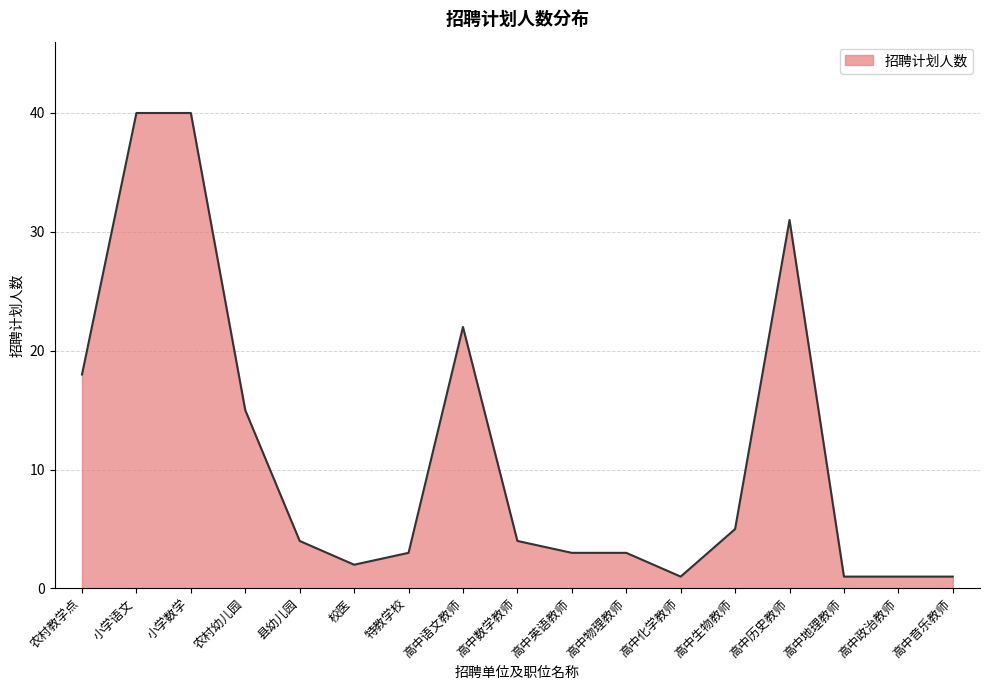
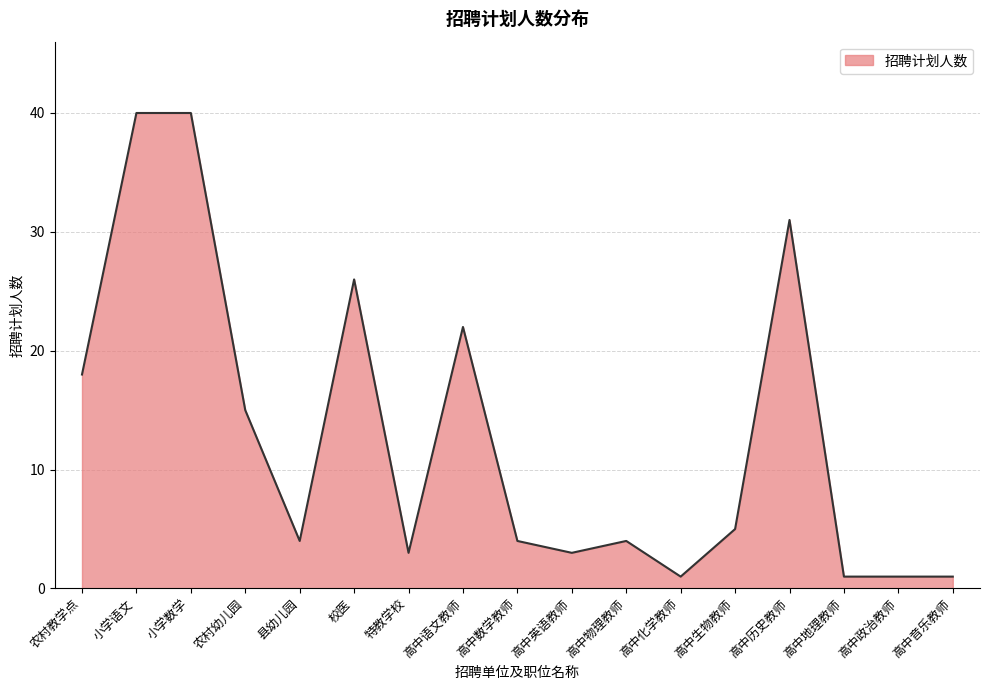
  {
    "农村教学点": 18,
    "小学语文": 40,
    "小学数学": 40,
    "农村幼儿园": 15,
    "县幼儿园": 4,
-   "校医": 2,
+   "校医": 26,
    "特教学校": 3,
    "高中语文教师": 22,
    "高中数学教师": 4,
    "高中英语教师": 3,
-   "高中物理教师": 3,
+   "高中物理教师": 4,
    "高中化学教师": 1,
    "高中生物教师": 5,
    "高中历史教师": 31,
    "高中地理教师": 1,
    "高中政治教师": 1,
    "高中音乐教师": 1
  }
